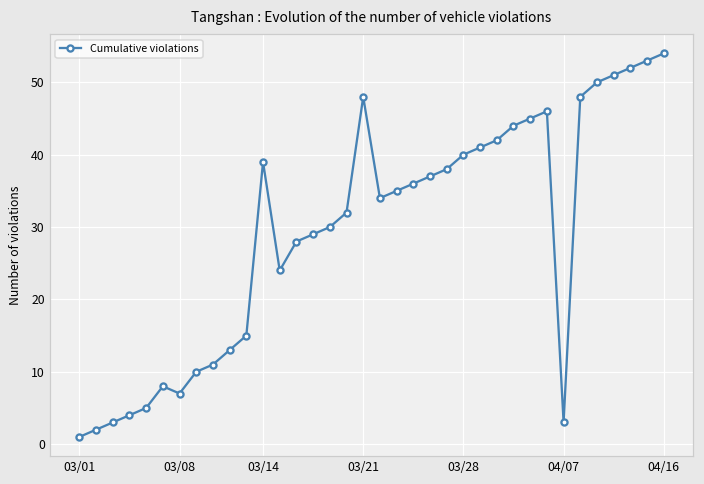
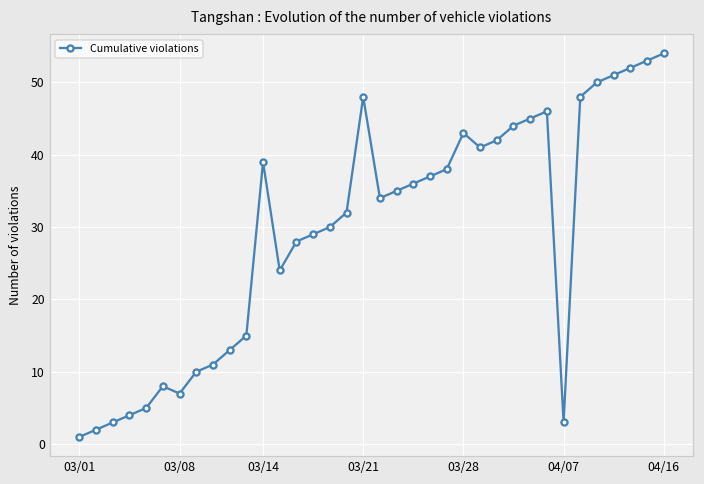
  {
    "03/01": 1,
    "03/08": 7,
    "03/14": 39,
    "03/21": 48,
-   "03/28": 40,
+   "03/28": 43,
    "04/07": 3,
    "04/16": 54
  }
